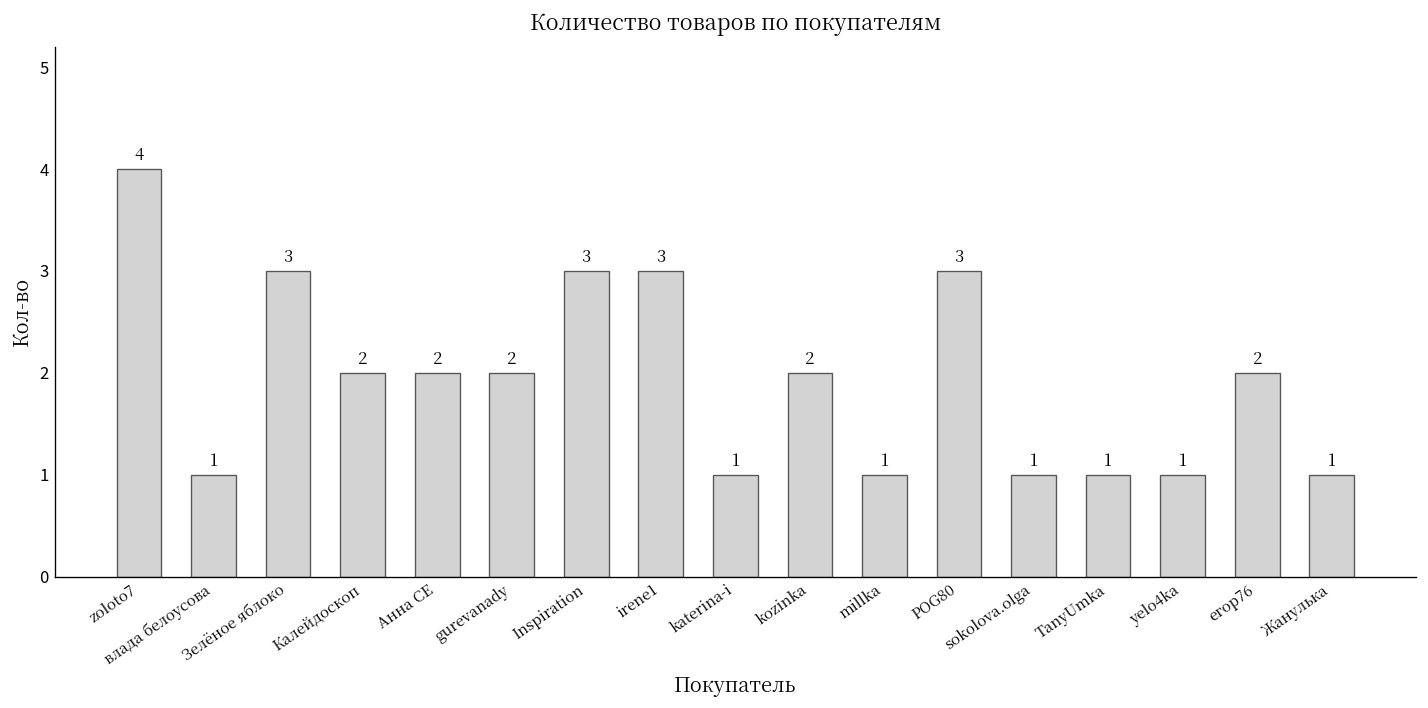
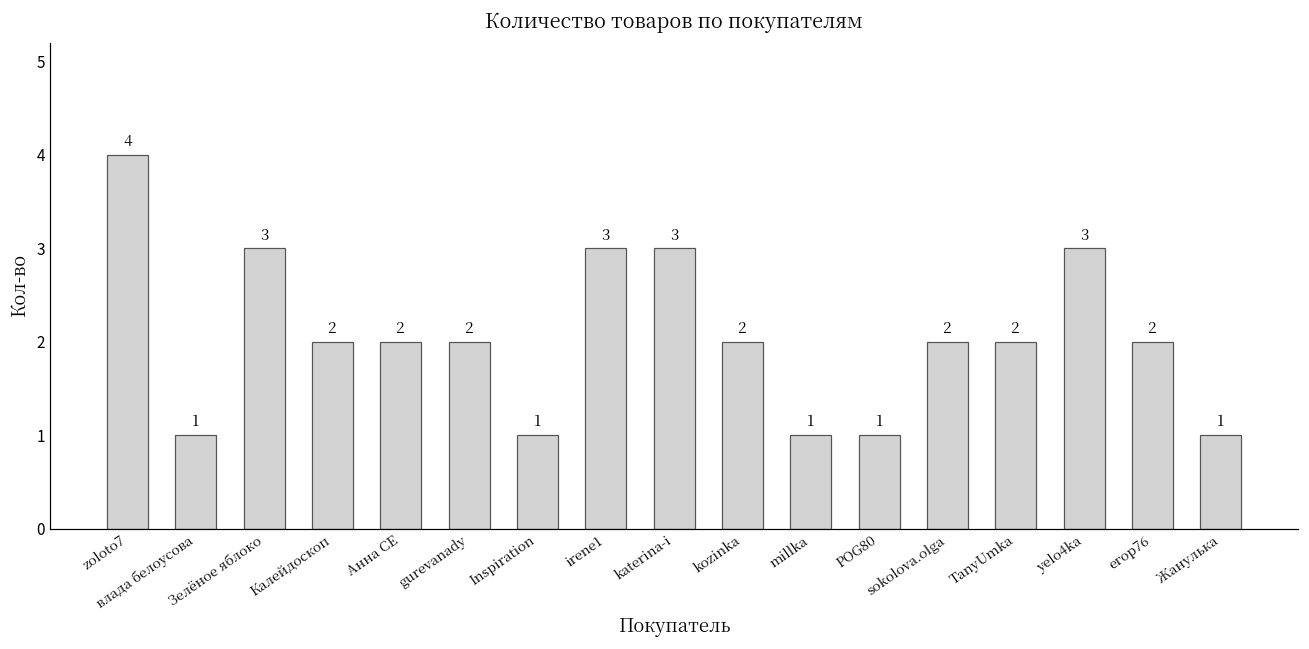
  {
    "zoloto7": 4,
    "влада белоусова": 1,
    "Зелёное яблоко": 3,
    "Калейдоскоп": 2,
    "Анна СЕ": 2,
    "gurevanady": 2,
-   "Inspiration": 3,
+   "Inspiration": 1,
    "irene1": 3,
-   "katerina-i": 1,
+   "katerina-i": 3,
    "kozinka": 2,
    "millka": 1,
-   "POG80": 3,
-   "sokolova.olga": 1,
-   "TanyUmka": 1,
-   "yelo4ka": 1,
+   "POG80": 1,
+   "sokolova.olga": 2,
+   "TanyUmka": 2,
+   "yelo4ka": 3,
    "егор76": 2,
    "Жанулька": 1
  }
